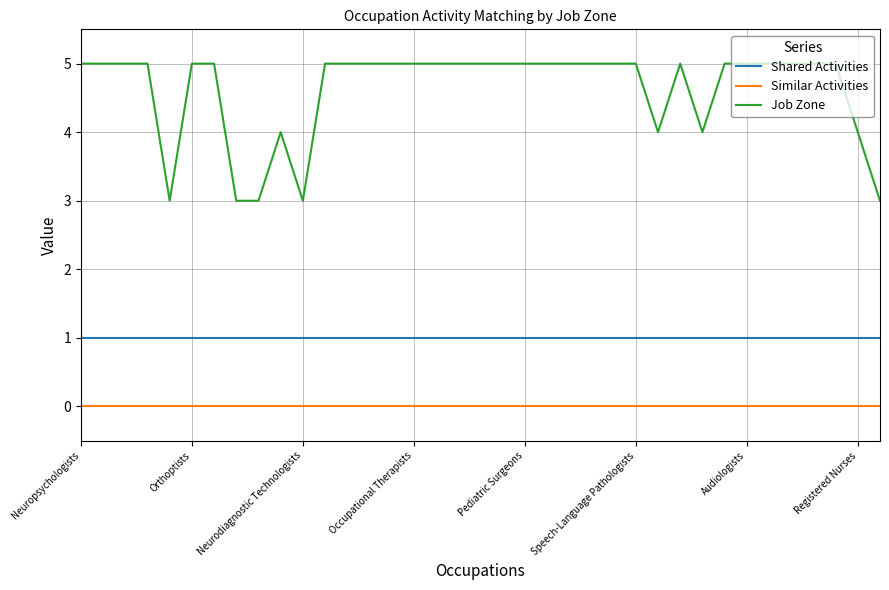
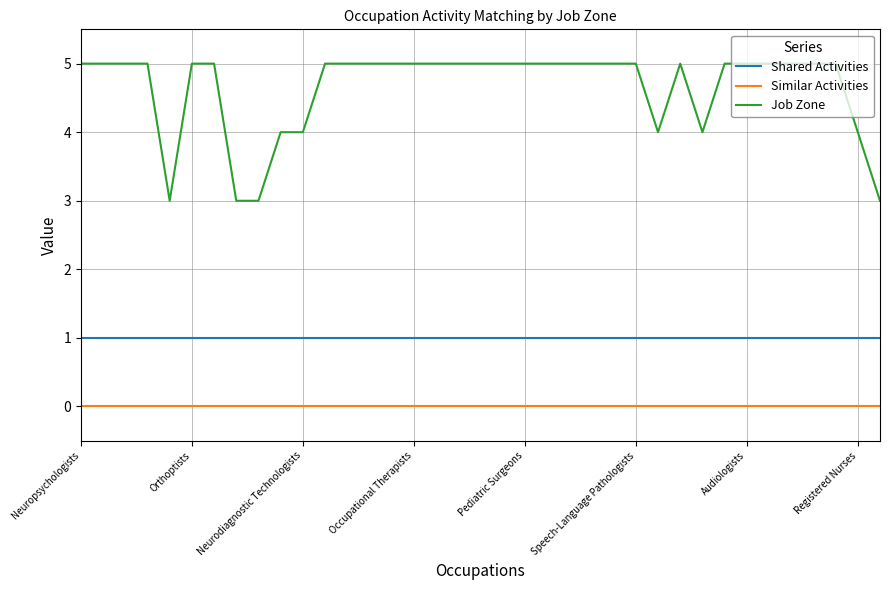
  {
    "Shared Activities": {
      "Neuropsychologists": 1,
      "Orthoptists": 1,
      "Neurodiagnostic Technologists": 1,
      "Occupational Therapists": 1,
      "Pediatric Surgeons": 1,
      "Speech-Language Pathologists": 1,
      "Audiologists": 1,
      "Registered Nurses": 1
    },
    "Similar Activities": {
      "Neuropsychologists": 0,
      "Orthoptists": 0,
      "Neurodiagnostic Technologists": 0,
      "Occupational Therapists": 0,
      "Pediatric Surgeons": 0,
      "Speech-Language Pathologists": 0,
      "Audiologists": 0,
      "Registered Nurses": 0
    },
    "Job Zone": {
      "Neuropsychologists": 5,
      "Orthoptists": 5,
-     "Neurodiagnostic Technologists": 3,
+     "Neurodiagnostic Technologists": 4,
      "Occupational Therapists": 5,
      "Pediatric Surgeons": 5,
      "Speech-Language Pathologists": 5,
      "Registered Nurses": 4
    }
  }
